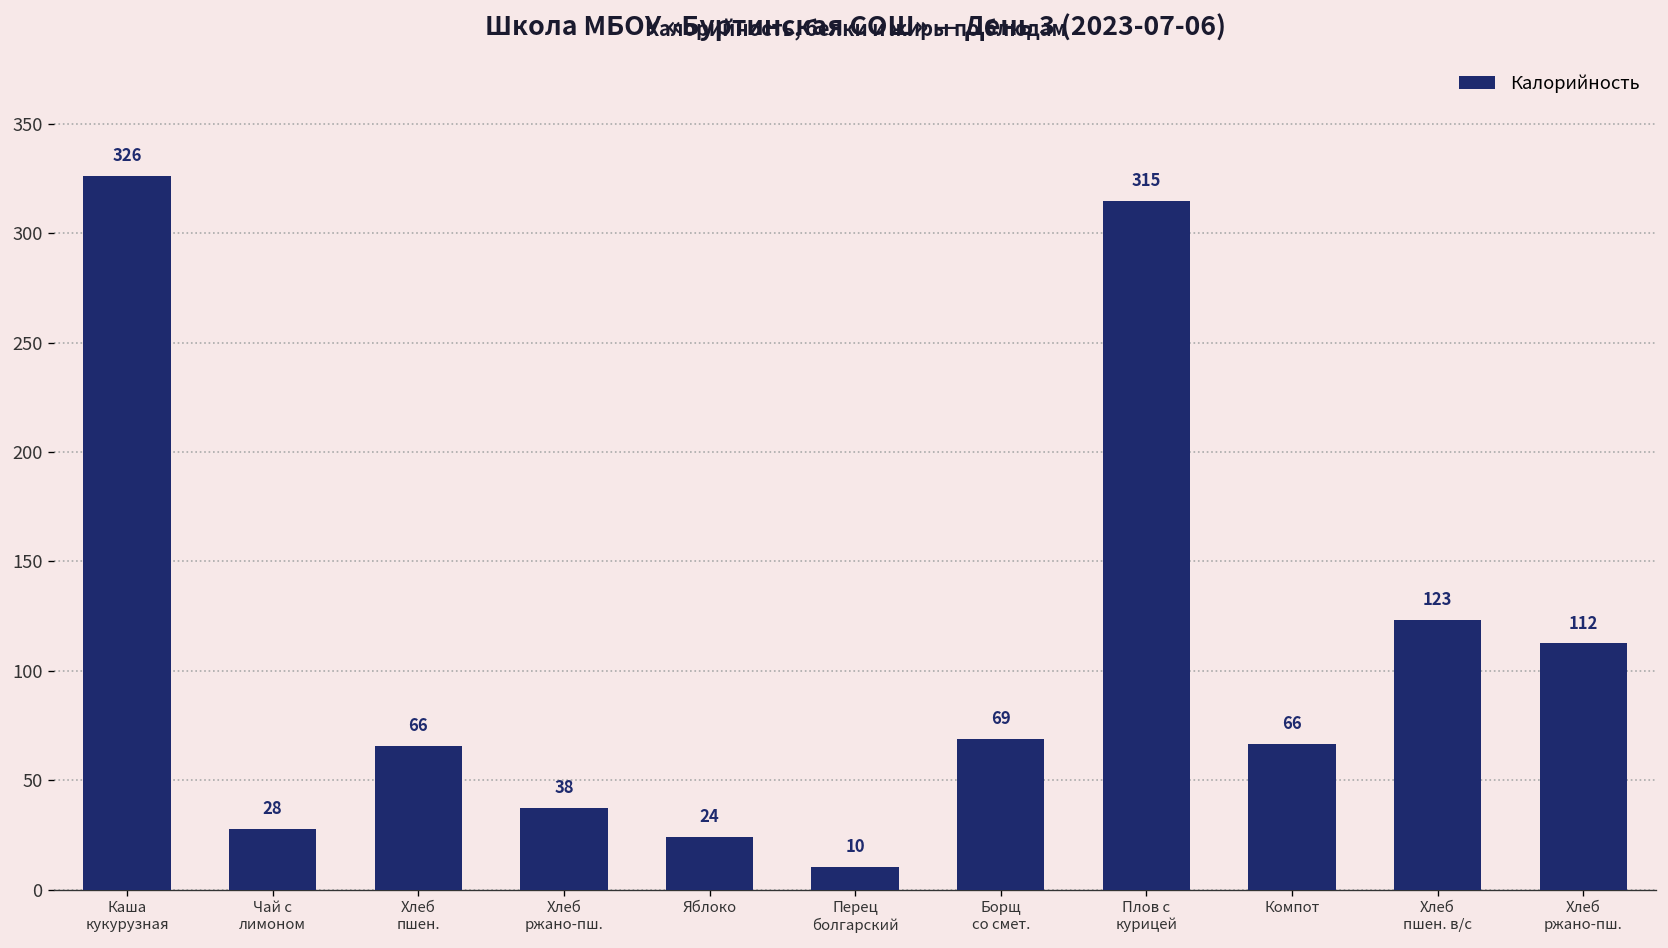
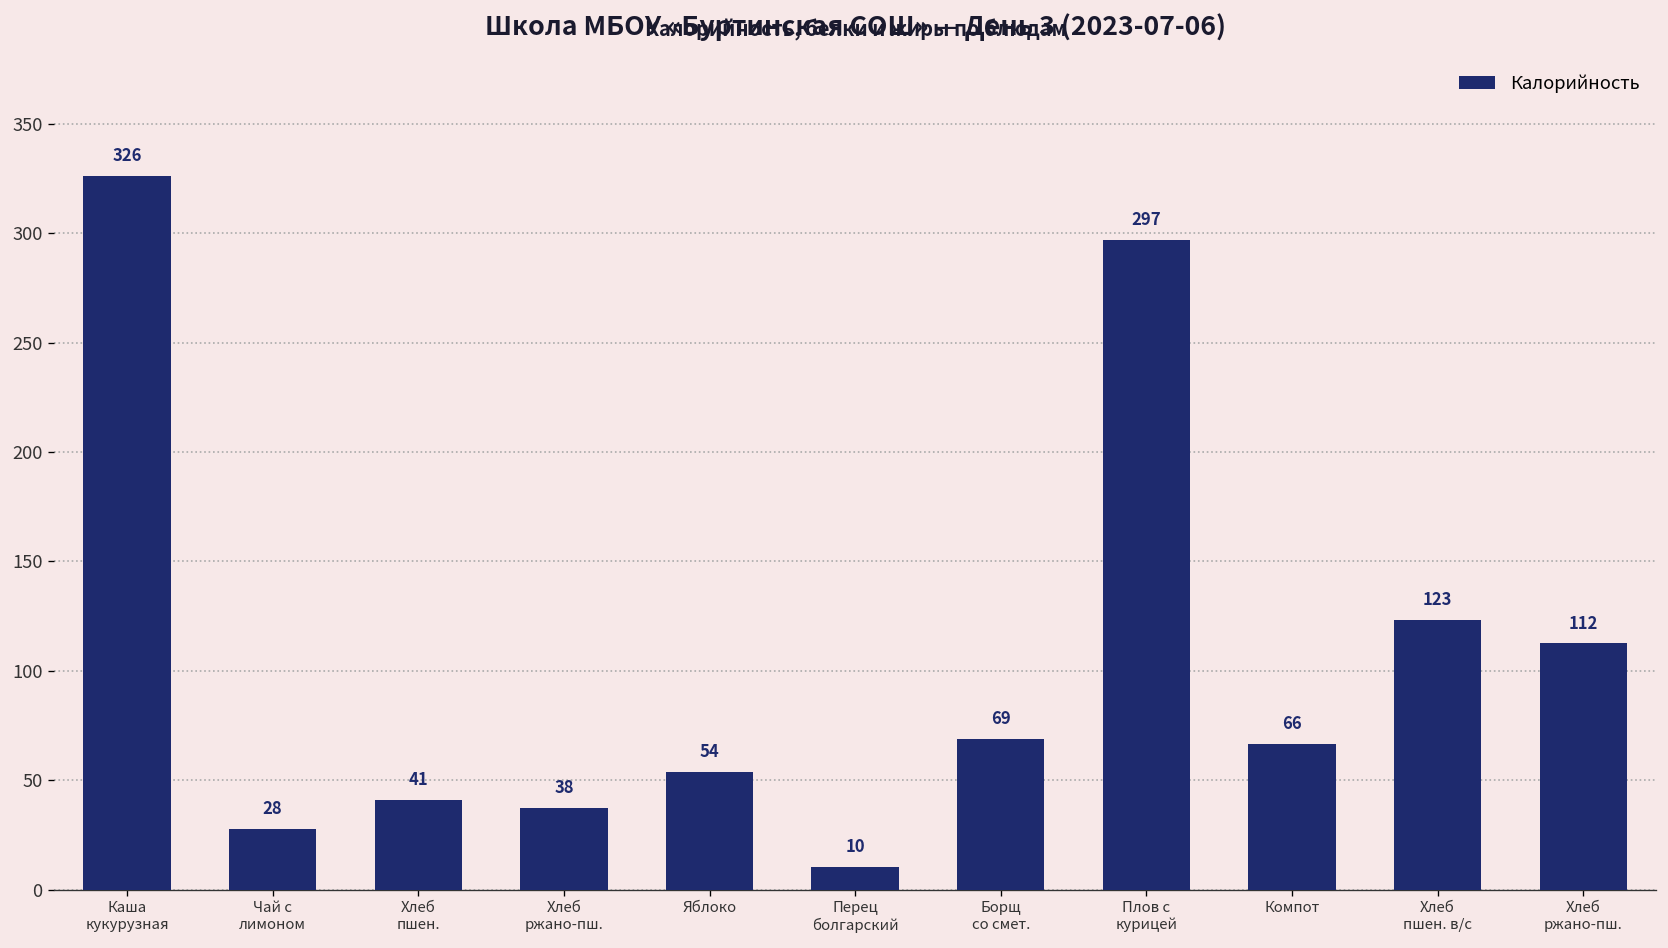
  {
    "Каша кукурузная": 326,
    "Чай с лимоном": 28,
-   "Хлеб пшен.": 66,
-   "Яблоко": 24,
+   "Хлеб пшен.": 41,
+   "Яблоко": 54,
    "Перец болгарский": 10,
    "Борщ со смет.": 69,
-   "Плов с курицей": 315,
+   "Плов с курицей": 297,
    "Компот": 66,
    "Хлеб пшен. в/с": 123
  }
